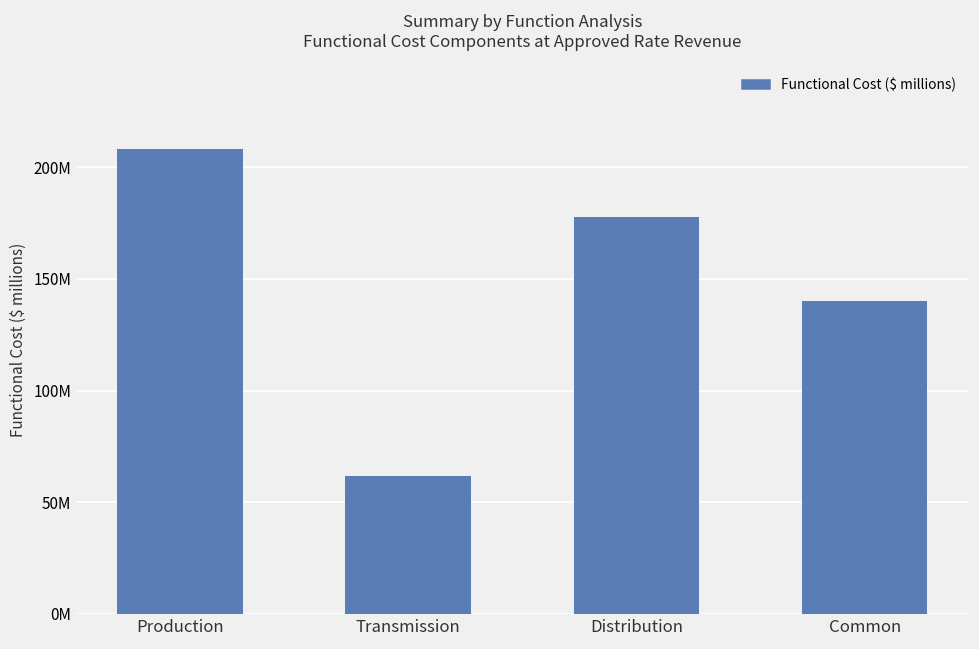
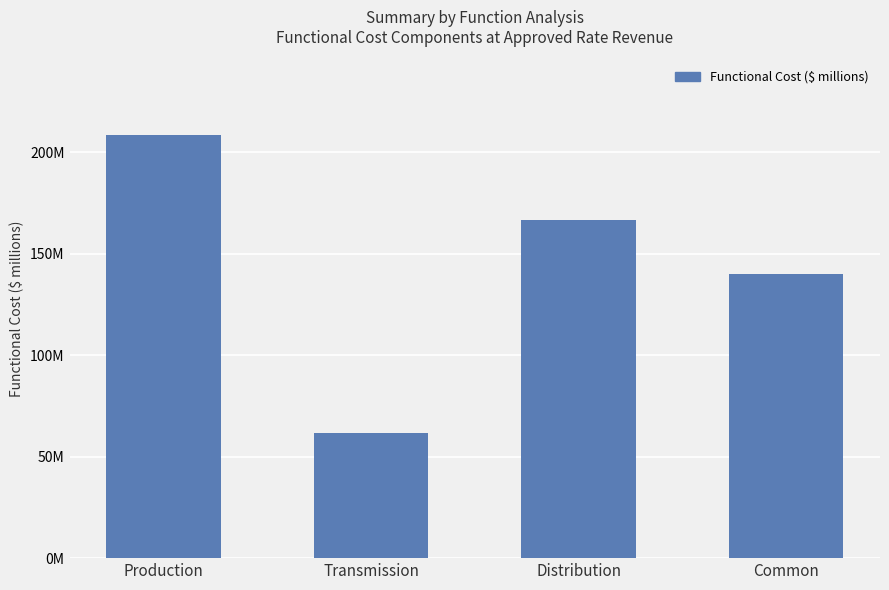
  {
    "Production": 208000000,
    "Transmission": 62000000,
-   "Distribution": 178000000,
+   "Distribution": 167000000,
    "Common": 140000000
  }
